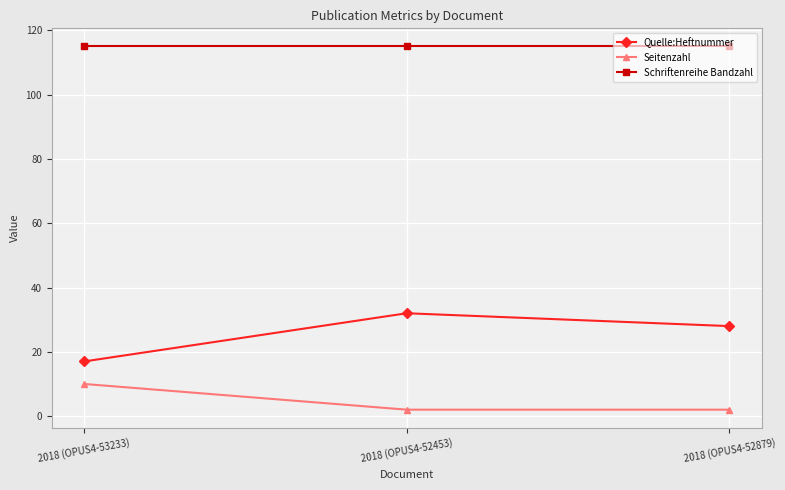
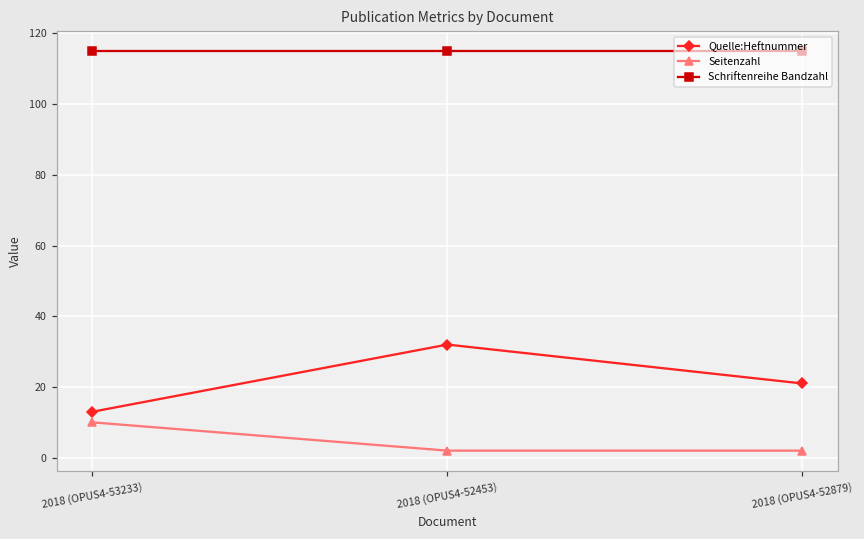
  {
    "Quelle:Heftnummer": {
-     "2018 (OPUS4-53233)": 17,
+     "2018 (OPUS4-53233)": 13,
      "2018 (OPUS4-52453)": 32,
-     "2018 (OPUS4-52879)": 28
+     "2018 (OPUS4-52879)": 21
    },
    "Seitenzahl": {
      "2018 (OPUS4-53233)": 10,
      "2018 (OPUS4-52453)": 2,
      "2018 (OPUS4-52879)": 2
    },
    "Schriftenreihe Bandzahl": {
      "2018 (OPUS4-53233)": 115,
      "2018 (OPUS4-52453)": 115
    }
  }
